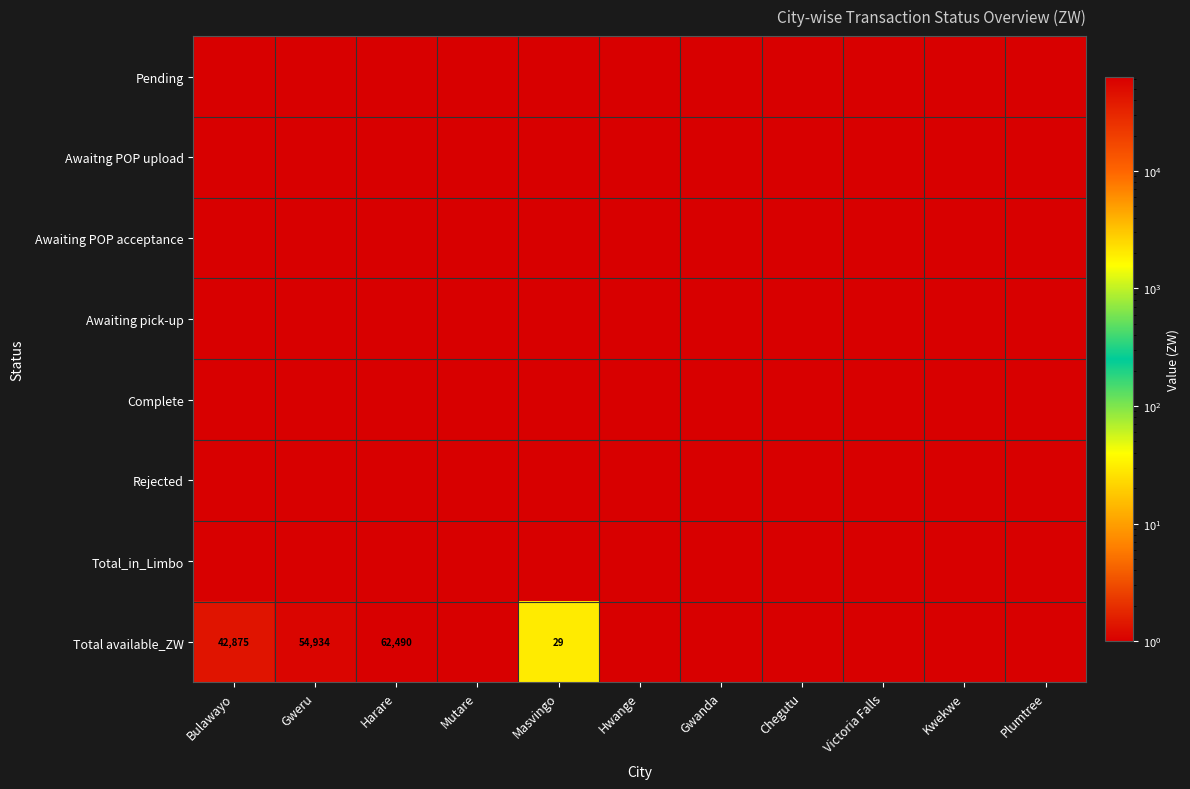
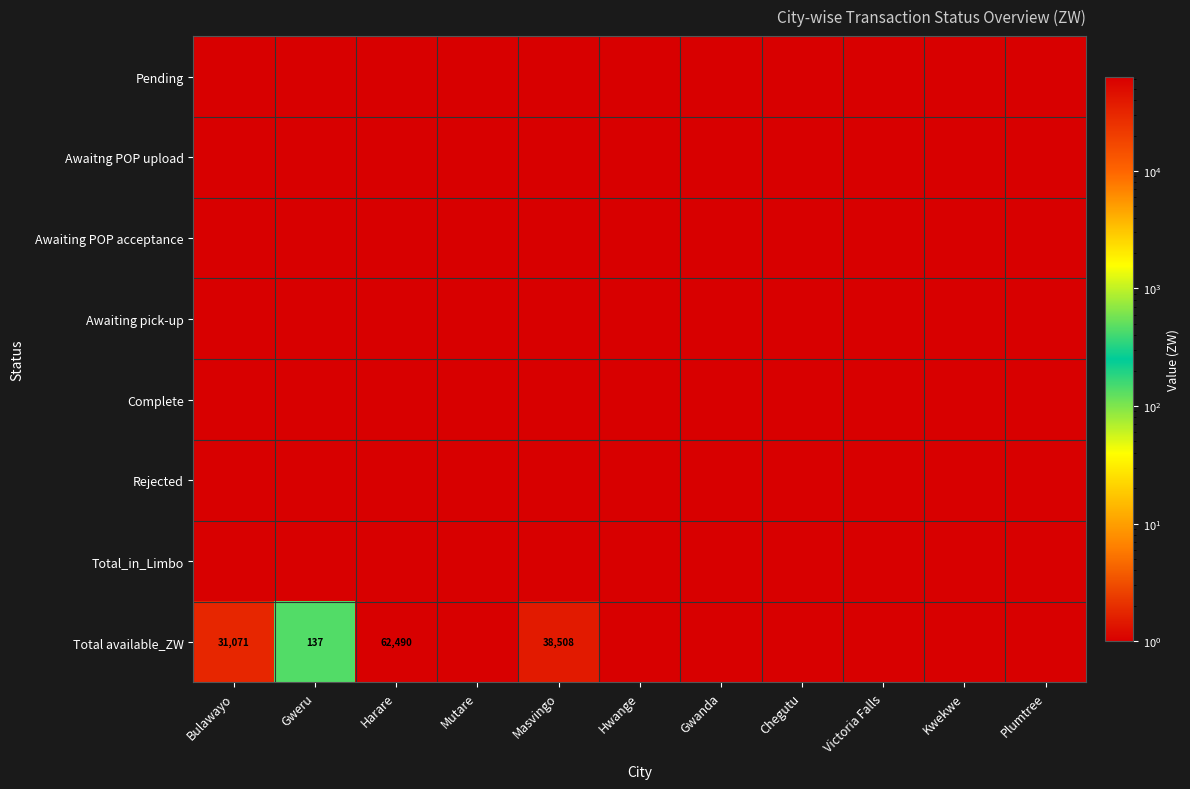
  {
    "Total available_ZW": {
-     "Bulawayo": "42,875",
-     "Gweru": "54,934",
+     "Bulawayo": "31,071",
+     "Gweru": "137",
      "Harare": "62,490",
-     "Masvingo": "29"
+     "Masvingo": "38,508"
    }
  }
